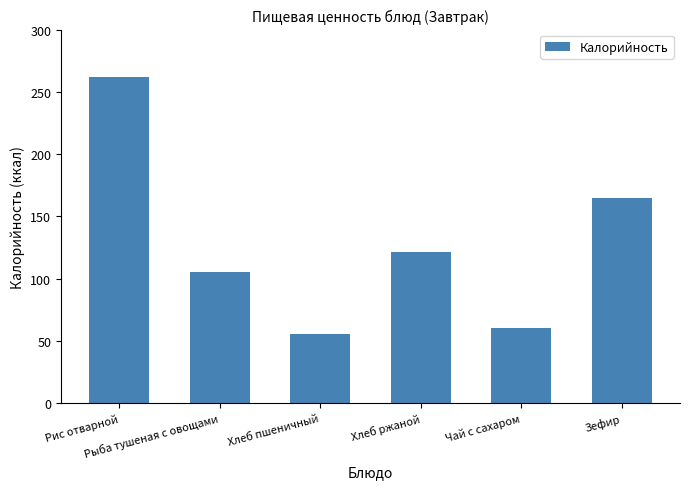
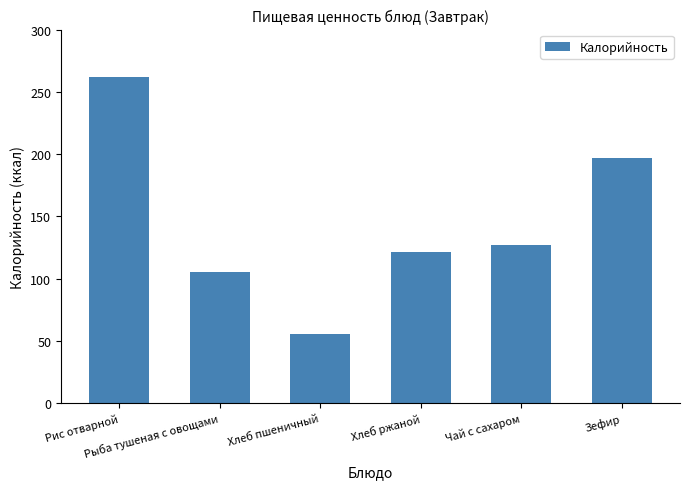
  {
    "Рис отварной": 262,
    "Рыба тушеная с овощами": 105,
    "Хлеб пшеничный": 56,
    "Хлеб ржаной": 122,
-   "Чай с сахаром": 60,
-   "Зефир": 165
+   "Чай с сахаром": 127,
+   "Зефир": 197
  }
